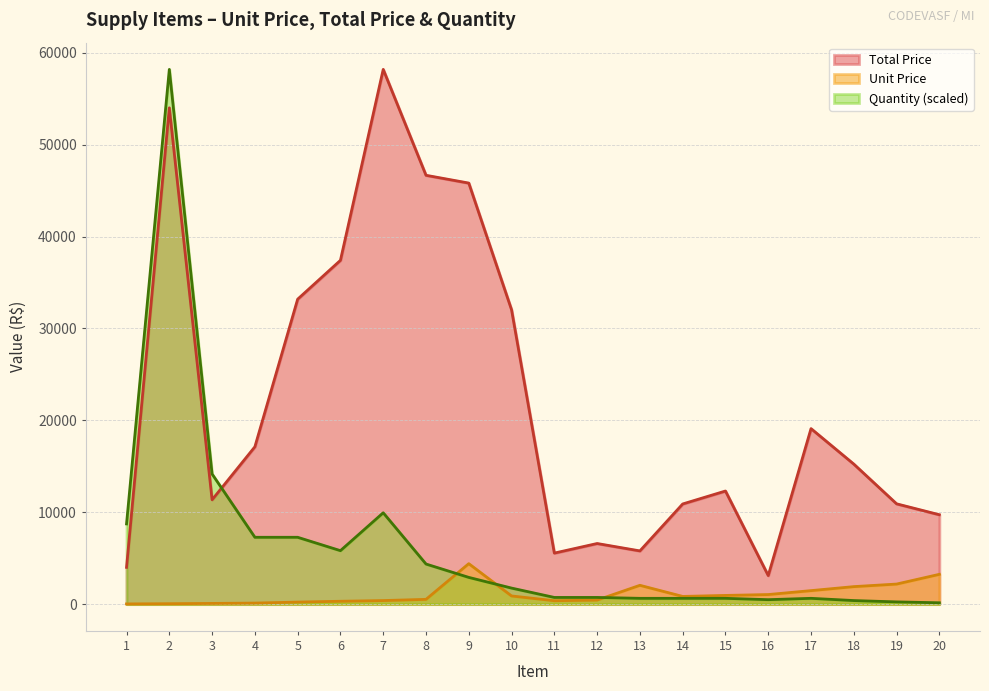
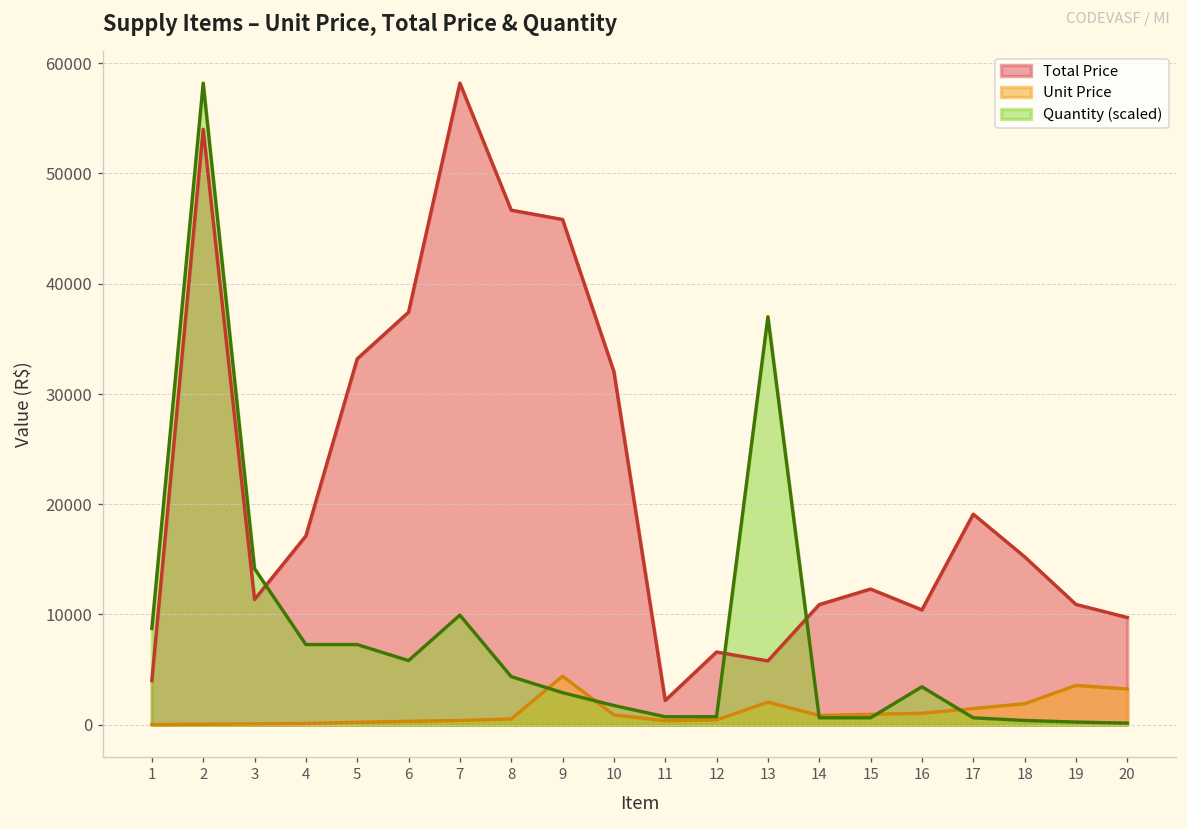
  {
    "Total Price": {
      "1": 4000,
      "2": 54000,
      "3": 11000,
      "4": 17000,
      "5": 33000,
      "6": 37000,
      "7": 58000,
      "8": 47000,
      "9": 46000,
      "10": 32000,
-     "11": 6000,
+     "11": 2000,
      "12": 7000,
      "13": 6000,
      "14": 11000,
      "15": 12000,
-     "16": 3000,
+     "16": 10000,
      "17": 19000,
      "18": 15000,
      "19": 11000,
      "20": 10000
    },
    "Unit Price": {
      "1": 0,
      "2": 0,
      "3": 0,
      "4": 0,
      "5": 0,
      "6": 0,
      "7": 0,
      "8": 1000,
      "9": 4000,
      "10": 1000,
      "11": 0,
      "12": 0,
      "13": 2000,
      "15": 1000,
      "16": 1000,
      "17": 1000,
      "18": 2000,
-     "19": 2000,
+     "19": 4000,
      "20": 3000
    },
    "Quantity (scaled)": {
      "1": 9000,
      "2": 58000,
      "3": 14000,
      "4": 7000,
      "5": 7000,
      "6": 6000,
      "7": 10000,
      "8": 4000,
      "9": 3000,
      "10": 2000,
      "11": 1000,
      "12": 1000,
-     "13": 1000,
+     "13": 37000,
      "15": 1000,
-     "16": 0,
+     "16": 3000,
      "17": 1000,
      "18": 0,
      "19": 0,
      "20": 0
    }
  }
